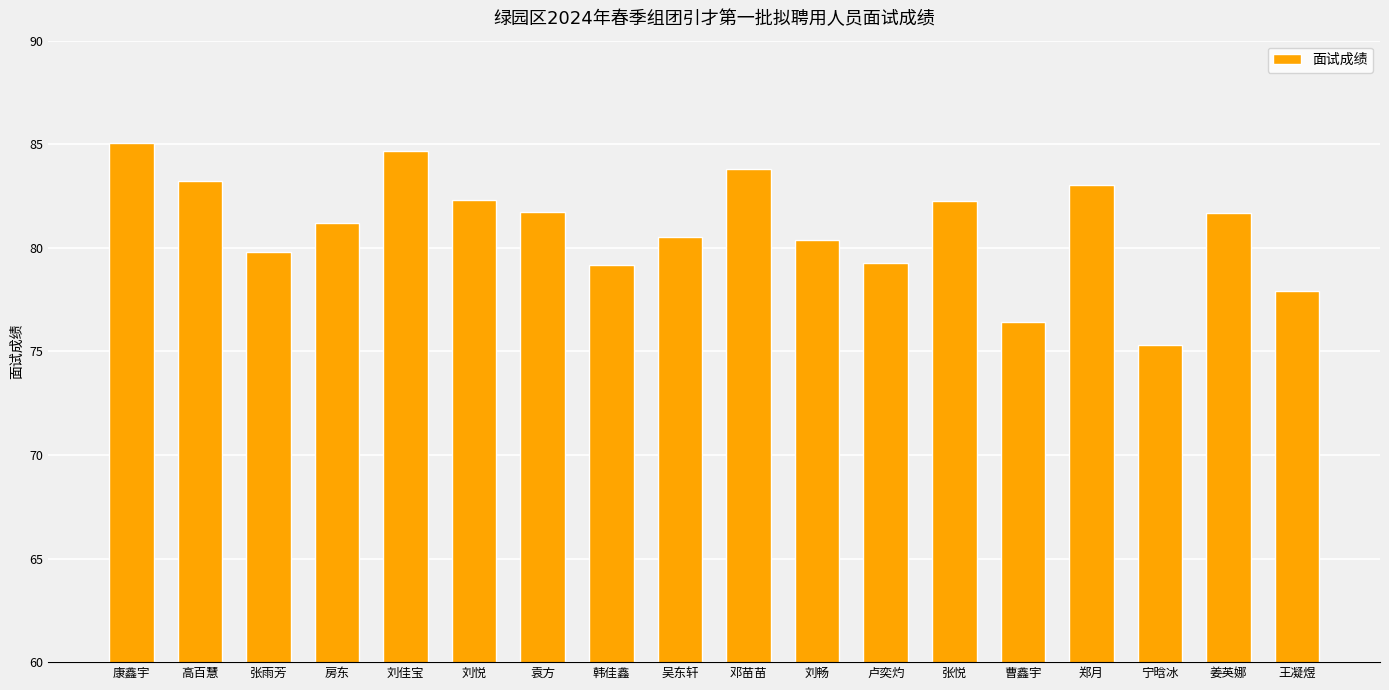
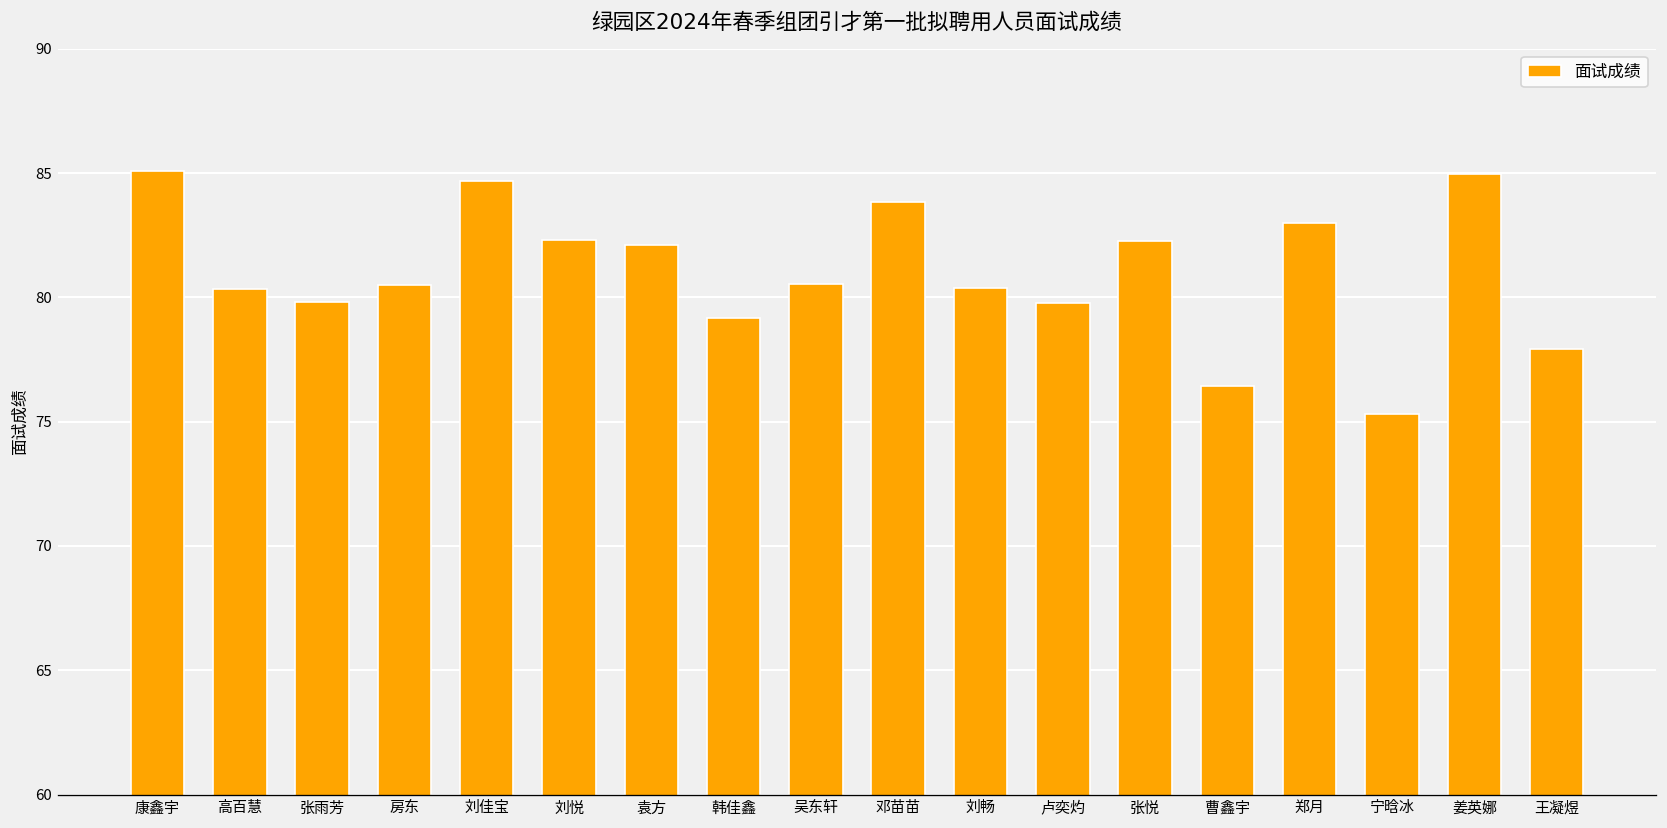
  {
    "康鑫宇": 85.1,
-   "高百慧": 83.2,
+   "高百慧": 80.3,
    "张雨芳": 79.8,
-   "房东": 81.2,
+   "房东": 80.5,
    "刘佳宝": 84.7,
    "刘悦": 82.3,
-   "袁方": 81.7,
+   "袁方": 82.1,
    "韩佳鑫": 79.2,
    "吴东轩": 80.5,
    "邓苗苗": 83.8,
    "刘畅": 80.4,
-   "卢奕灼": 79.3,
+   "卢奕灼": 79.8,
    "张悦": 82.3,
    "曹鑫宇": 76.4,
    "郑月": 83.0,
    "宁晗冰": 75.3,
-   "姜英娜": 81.7,
+   "姜英娜": 85.0,
    "王凝煜": 77.9
  }
